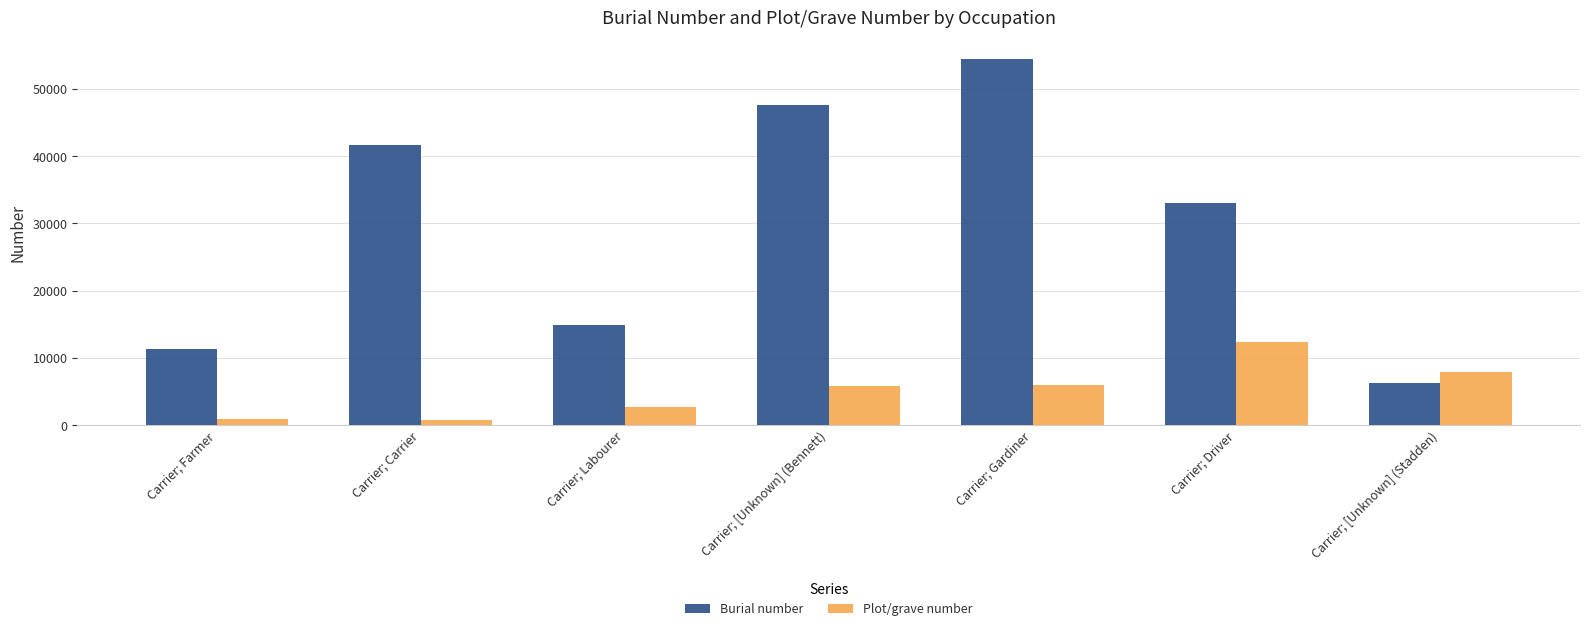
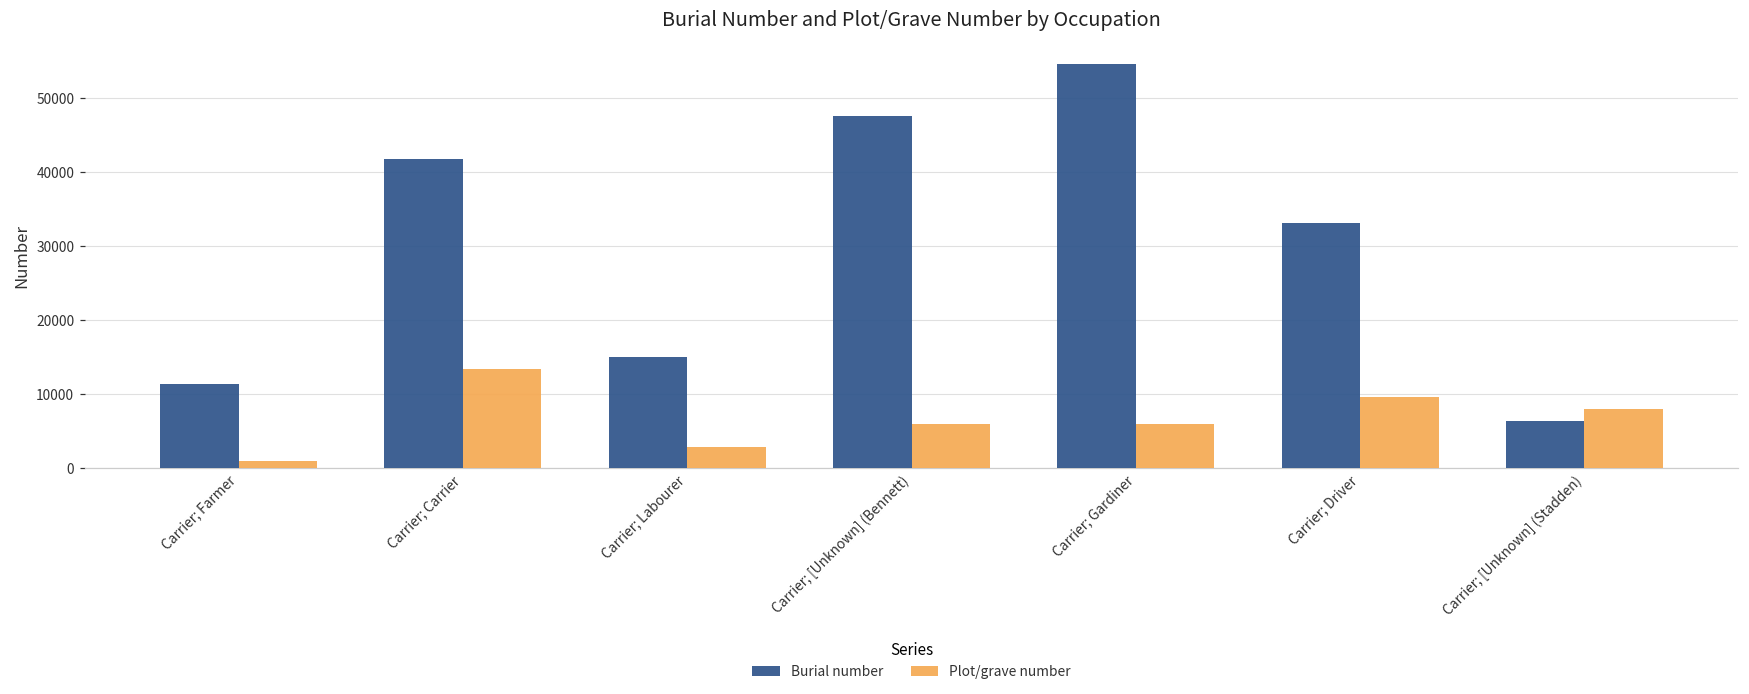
  {
    "Burial number": {
      "Carrier; Farmer": 11000,
      "Carrier; Carrier": 42000,
      "Carrier; Labourer": 15000,
      "Carrier; [Unknown] (Bennett)": 48000,
      "Carrier; Gardiner": 55000,
      "Carrier; Driver": 33000,
      "Carrier; [Unknown] (Stadden)": 6000
    },
    "Plot/grave number": {
      "Carrier; Farmer": 1000,
-     "Carrier; Carrier": 1000,
+     "Carrier; Carrier": 13000,
      "Carrier; Labourer": 3000,
      "Carrier; [Unknown] (Bennett)": 6000,
      "Carrier; Gardiner": 6000,
-     "Carrier; Driver": 12000,
+     "Carrier; Driver": 10000,
      "Carrier; [Unknown] (Stadden)": 8000
    }
  }
